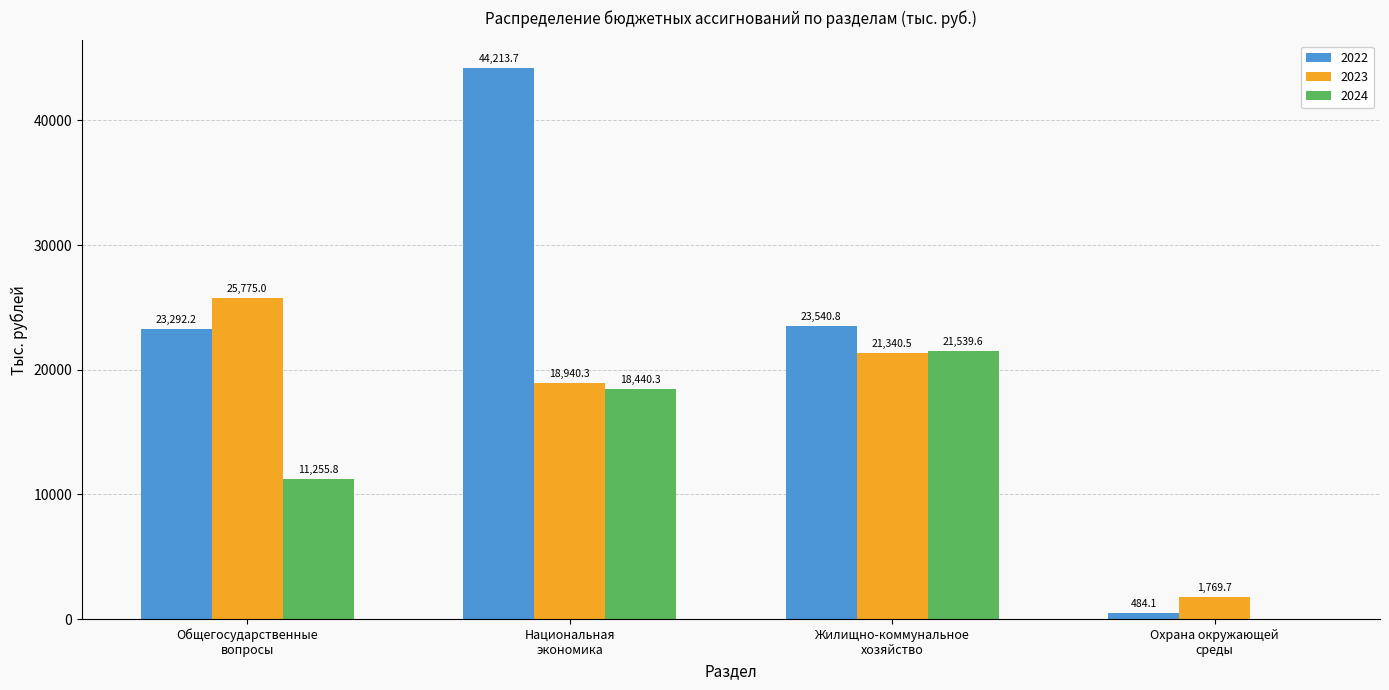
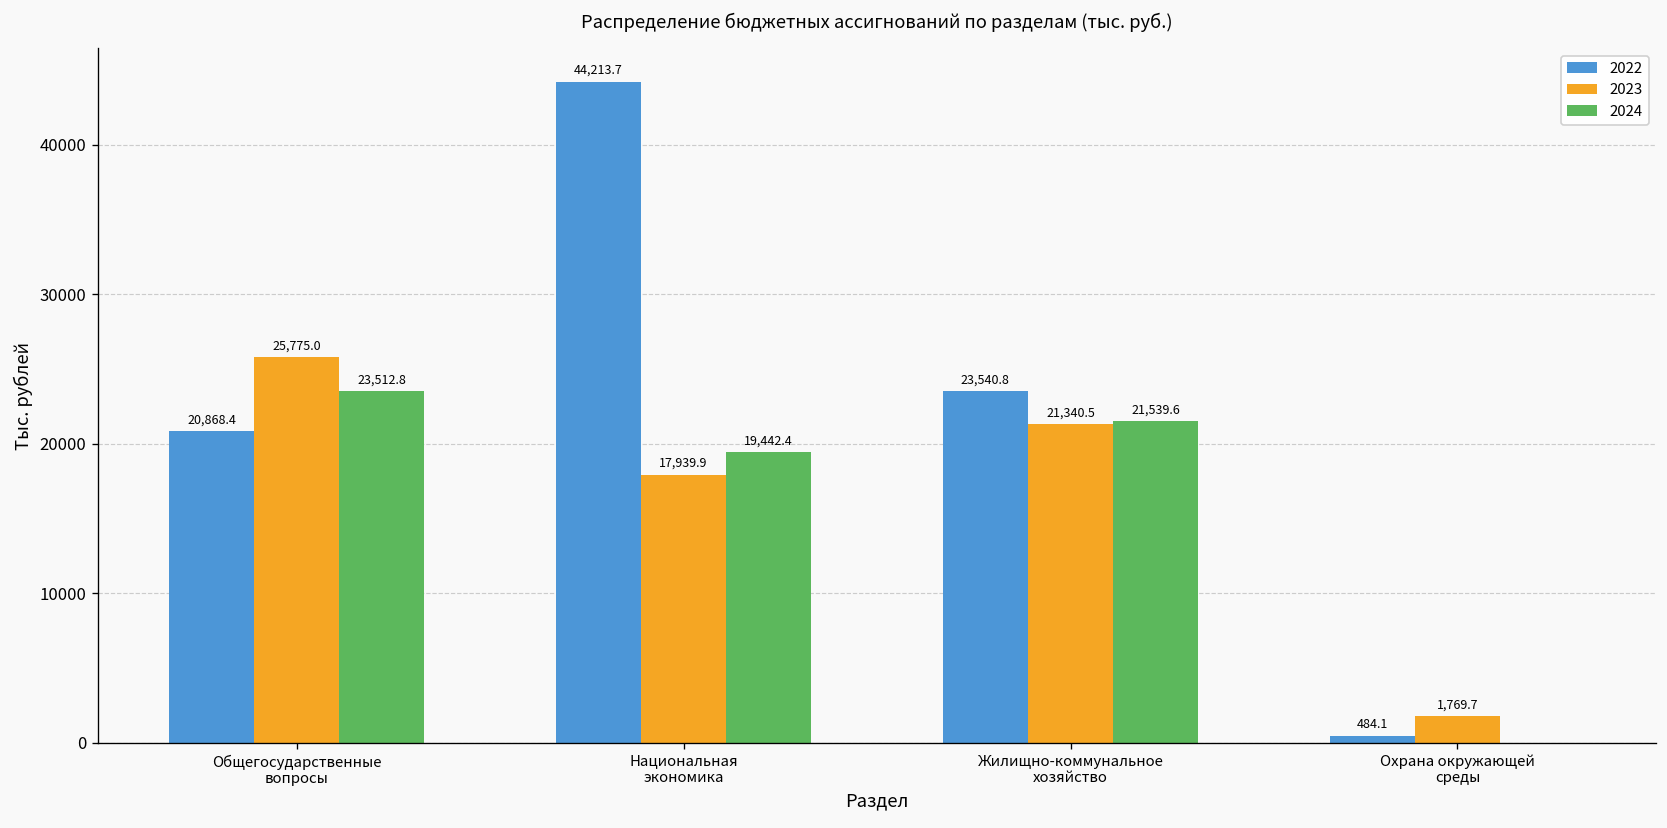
  {
    "2022": {
-     "Общегосударственные вопросы": "23,292.2",
+     "Общегосударственные вопросы": "20,868.4",
      "Национальная экономика": "44,213.7",
      "Жилищно-коммунальное хозяйство": "23,540.8",
      "Охрана окружающей среды": "484.1"
    },
    "2023": {
      "Общегосударственные вопросы": "25,775.0",
-     "Национальная экономика": "18,940.3",
+     "Национальная экономика": "17,939.9",
      "Жилищно-коммунальное хозяйство": "21,340.5",
      "Охрана окружающей среды": "1,769.7"
    },
    "2024": {
-     "Общегосударственные вопросы": "11,255.8",
-     "Национальная экономика": "18,440.3",
+     "Общегосударственные вопросы": "23,512.8",
+     "Национальная экономика": "19,442.4",
      "Жилищно-коммунальное хозяйство": "21,539.6"
    }
  }
